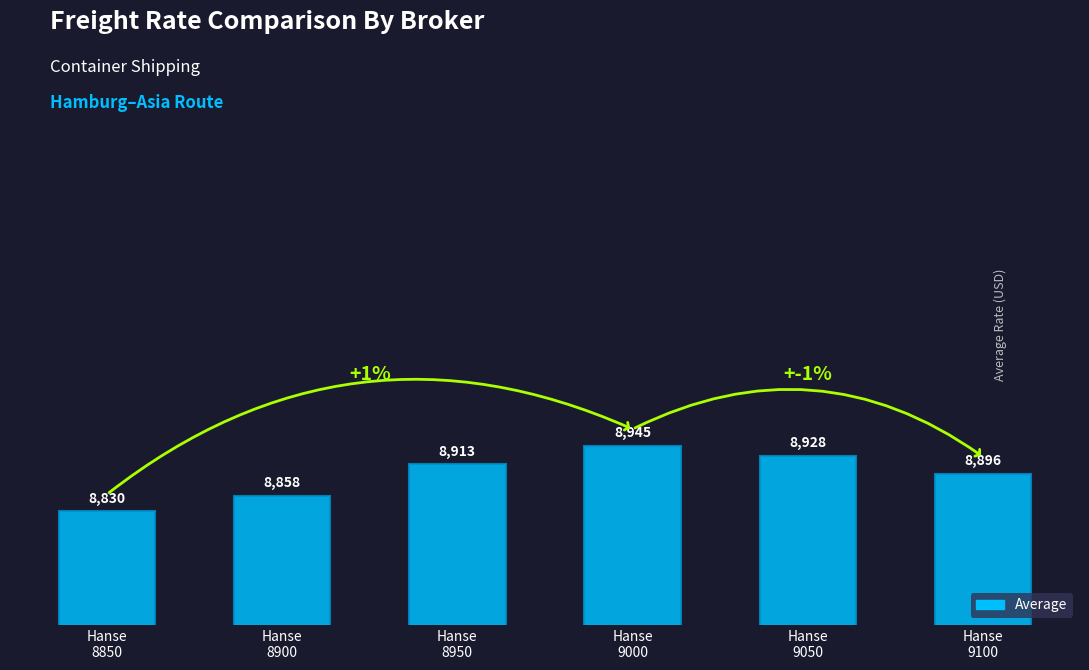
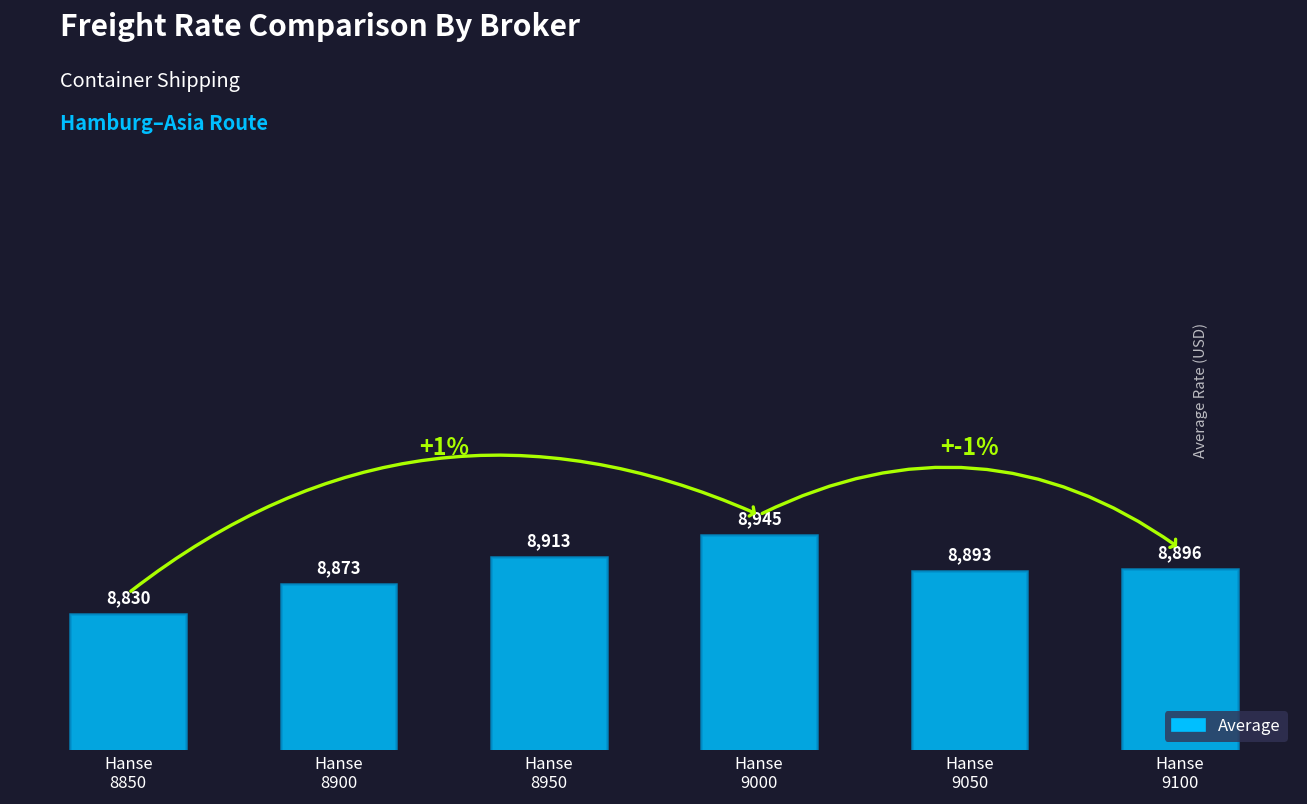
  {
    "Hanse 8850": "8,830",
-   "Hanse 8900": "8,858",
+   "Hanse 8900": "8,873",
    "Hanse 8950": "8,913",
    "Hanse 9000": "8,945",
-   "Hanse 9050": "8,928",
+   "Hanse 9050": "8,893",
    "Hanse 9100": "8,896"
  }
